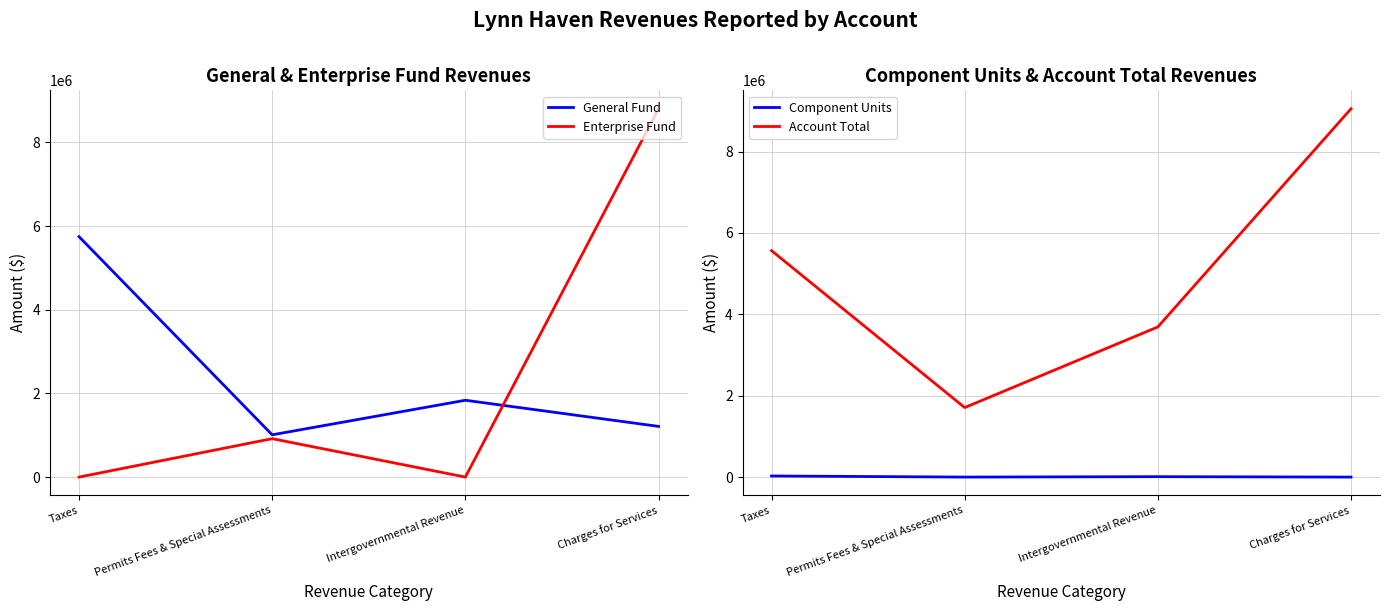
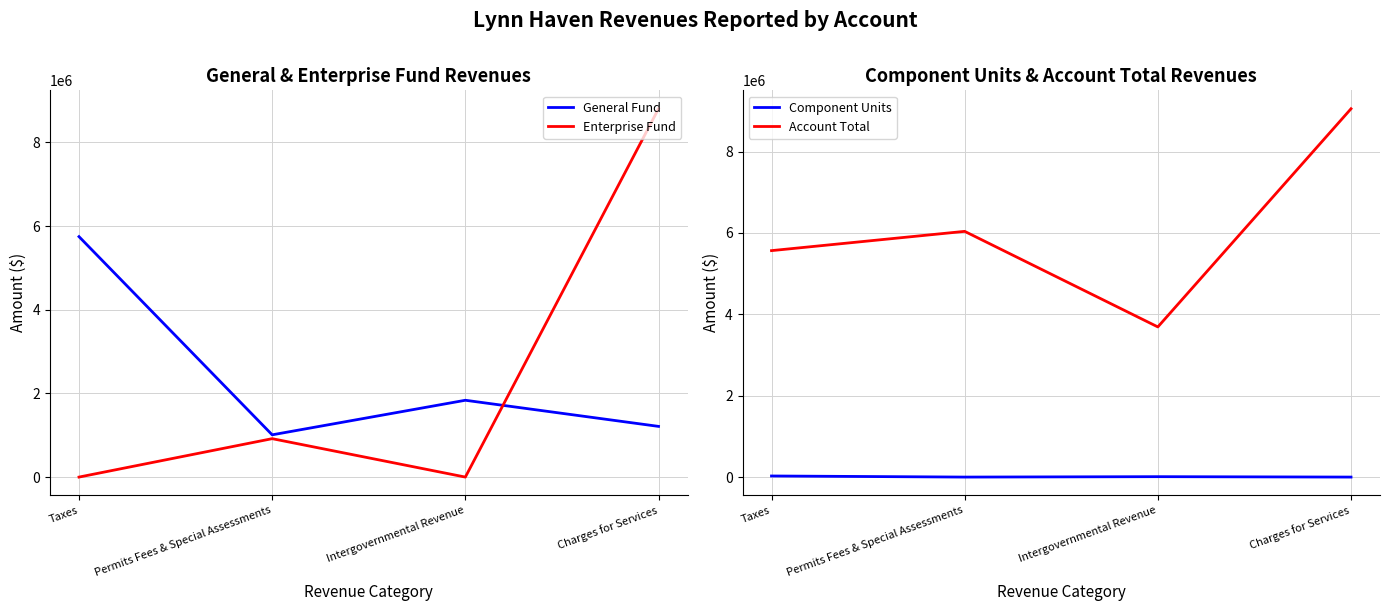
  {
    "General & Enterprise Fund Revenues": {
      "General Fund": {
        "Taxes": 5700000,
        "Permits Fees & Special Assessments": 1000000,
        "Intergovernmental Revenue": 1800000,
        "Charges for Services": 1200000
      },
      "Enterprise Fund": {
        "Taxes": 0,
        "Permits Fees & Special Assessments": 900000,
        "Intergovernmental Revenue": 0
      }
    },
    "Component Units & Account Total Revenues": {
      "Component Units": {
        "Taxes": 0,
        "Permits Fees & Special Assessments": 0,
        "Intergovernmental Revenue": 0,
        "Charges for Services": 0
      },
      "Account Total": {
        "Taxes": 5600000,
-       "Permits Fees & Special Assessments": 1700000,
+       "Permits Fees & Special Assessments": 6000000,
        "Intergovernmental Revenue": 3700000,
        "Charges for Services": 9100000
      }
    }
  }
